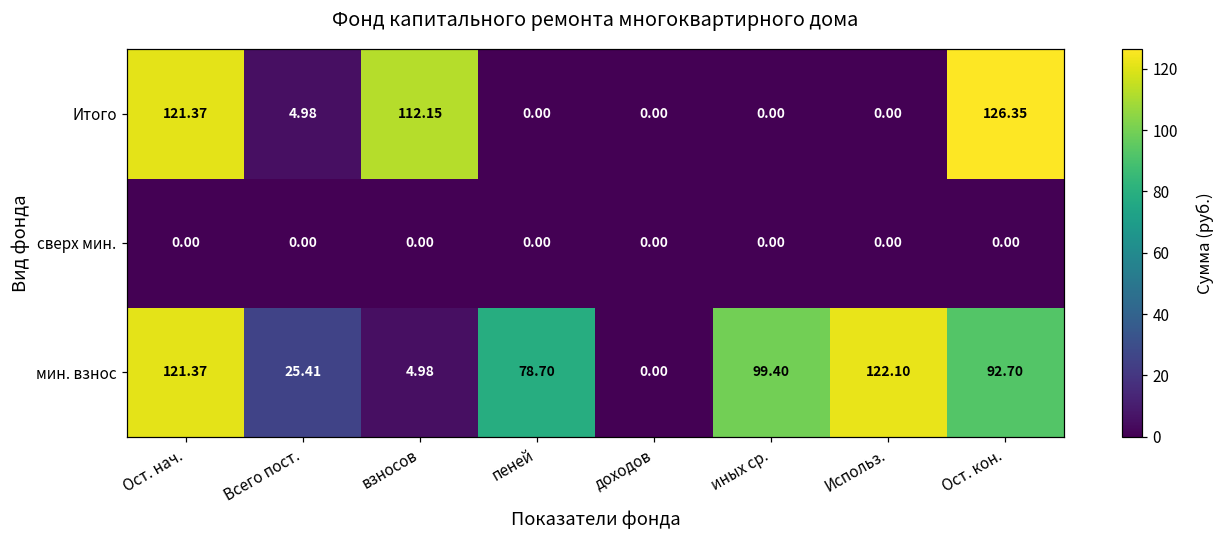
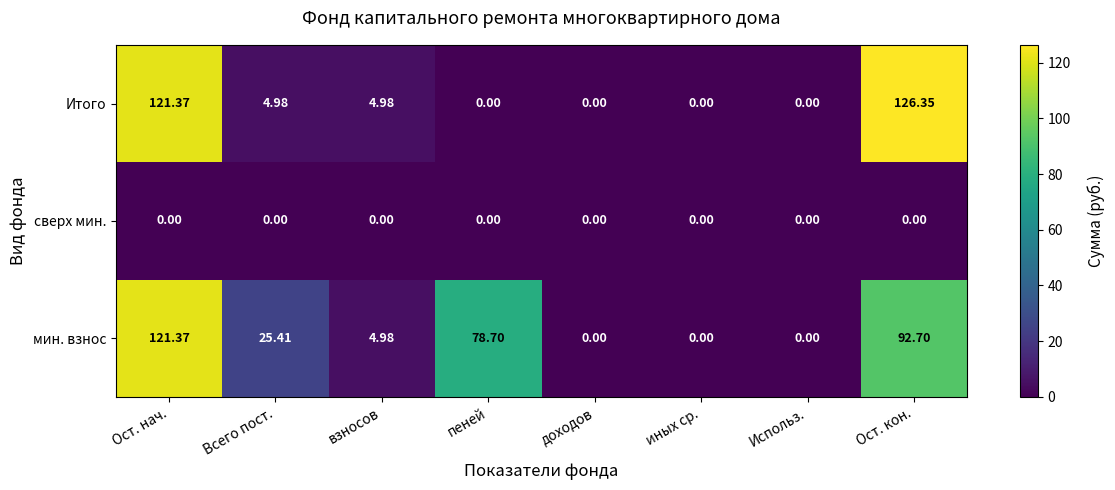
  {
    "Итого": {
      "Ост. нач.": 121.37,
      "Всего пост.": 4.98,
-     "взносов": 112.15,
+     "взносов": 4.98,
      "пеней": 0.00,
      "доходов": 0.00,
      "иных ср.": 0.00,
      "Использ.": 0.00,
      "Ост. кон.": 126.35
    },
    "сверх мин.": {
      "Ост. нач.": 0.00,
      "Всего пост.": 0.00,
      "взносов": 0.00,
      "пеней": 0.00,
      "доходов": 0.00,
      "иных ср.": 0.00,
      "Использ.": 0.00,
      "Ост. кон.": 0.00
    },
    "мин. взнос": {
      "Ост. нач.": 121.37,
      "Всего пост.": 25.41,
      "взносов": 4.98,
      "пеней": 78.70,
      "доходов": 0.00,
-     "иных ср.": 99.40,
-     "Использ.": 122.10,
+     "иных ср.": 0.00,
+     "Использ.": 0.00,
      "Ост. кон.": 92.70
    }
  }
